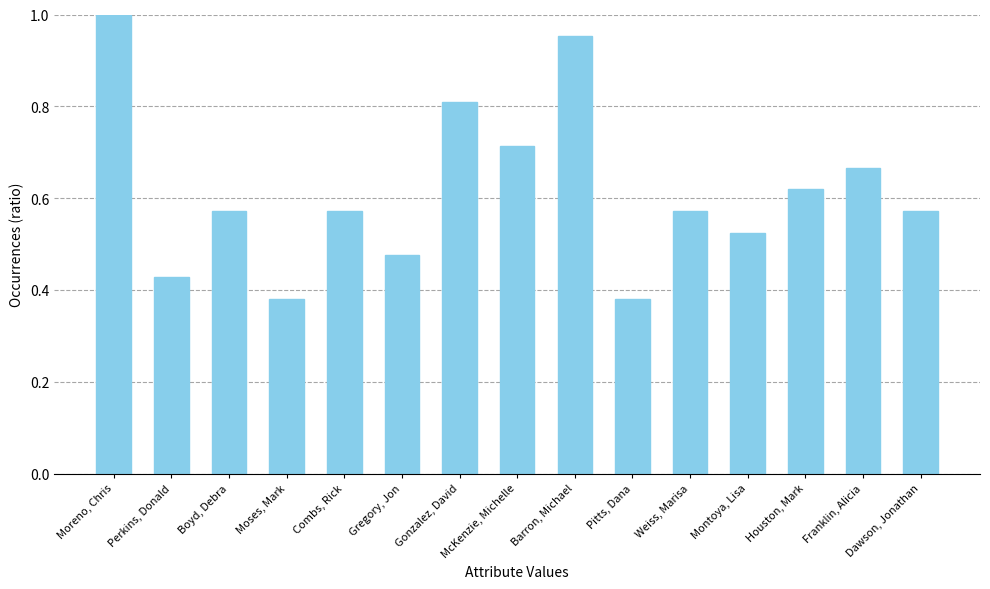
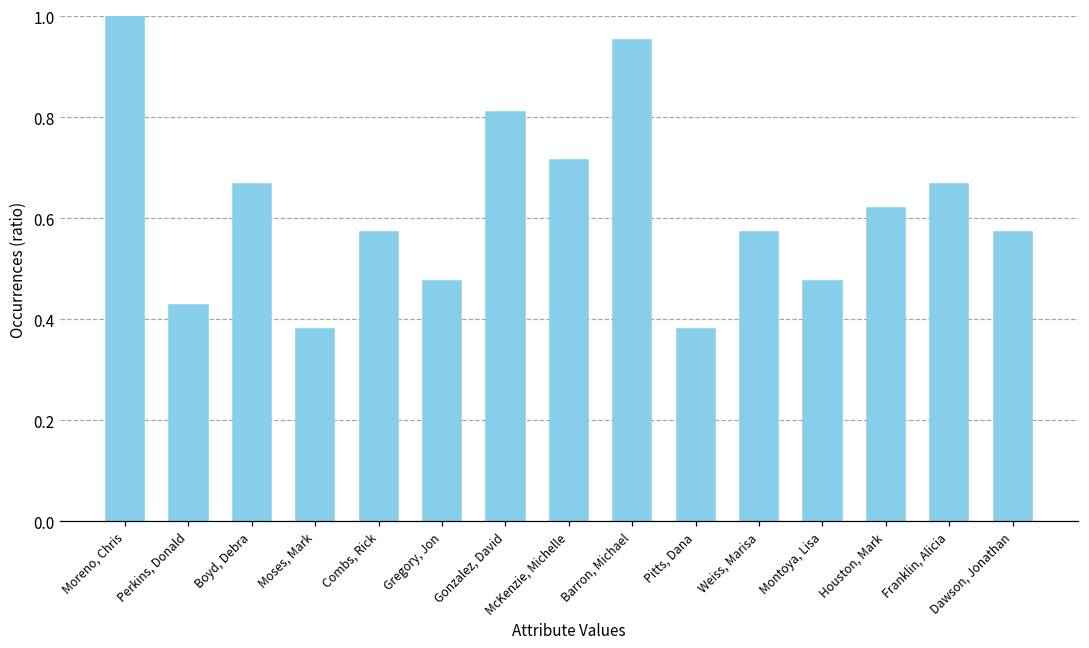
  {
    "Moreno, Chris": 1.00,
    "Perkins, Donald": 0.43,
-   "Boyd, Debra": 0.57,
+   "Boyd, Debra": 0.67,
    "Moses, Mark": 0.38,
    "Combs, Rick": 0.57,
    "Gregory, Jon": 0.48,
    "Gonzalez, David": 0.81,
    "McKenzie, Michelle": 0.71,
    "Barron, Michael": 0.95,
    "Pitts, Dana": 0.38,
    "Weiss, Marisa": 0.57,
-   "Montoya, Lisa": 0.52,
+   "Montoya, Lisa": 0.48,
    "Houston, Mark": 0.62,
    "Franklin, Alicia": 0.67,
    "Dawson, Jonathan": 0.57
  }
